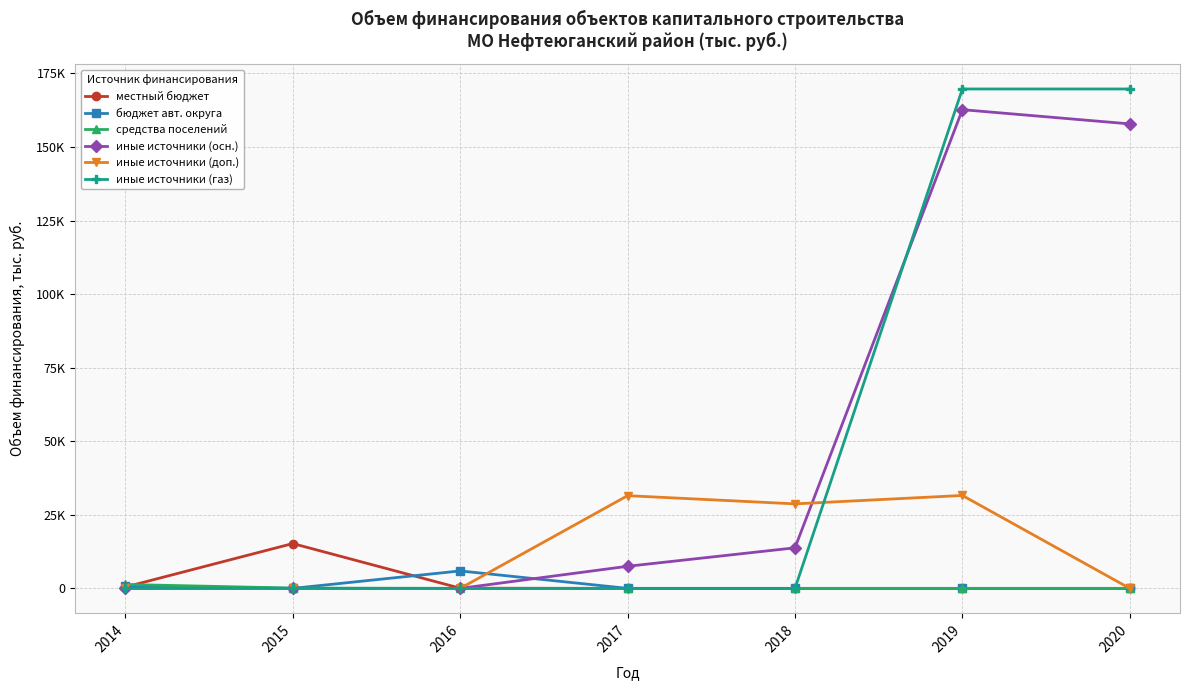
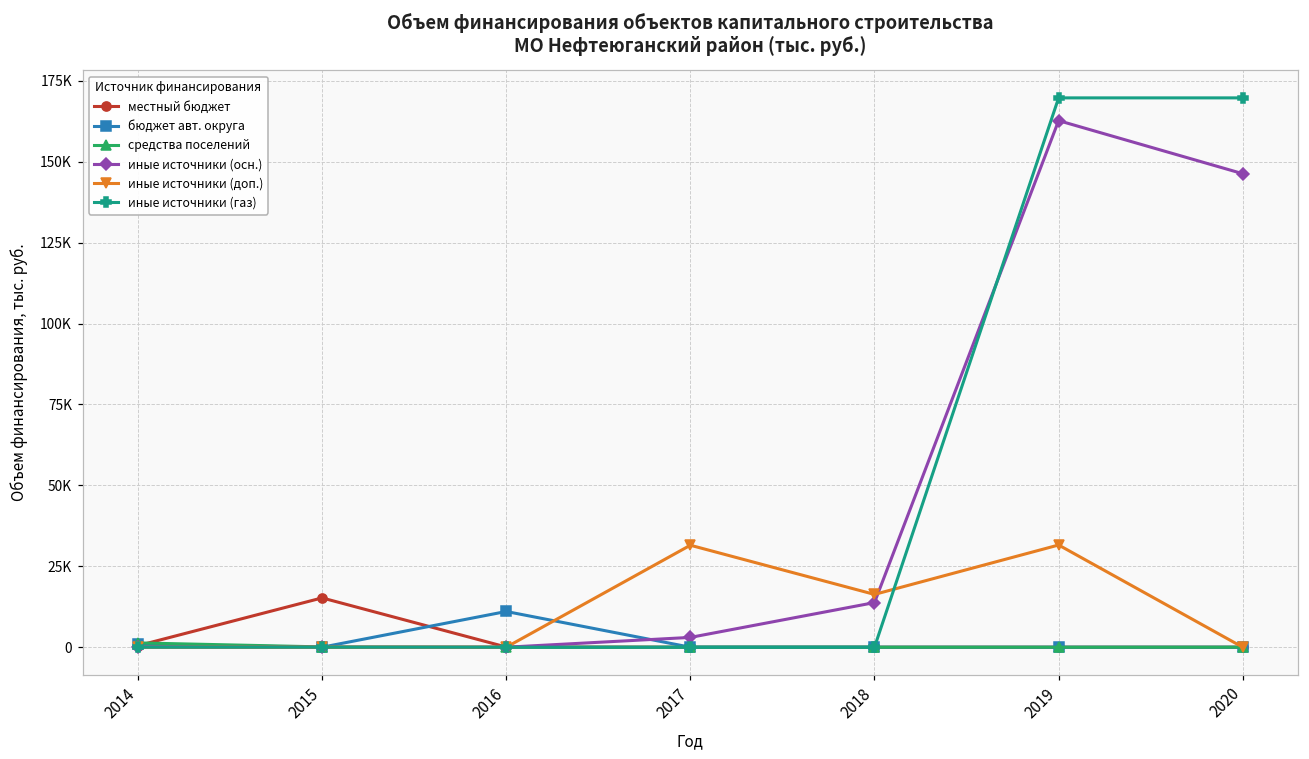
  {
    "местный бюджет": {
      "2015": 15000
    },
    "бюджет авт. округа": {
-     "2016": 6000
+     "2016": 11000
    },
    "иные источники (осн.)": {
-     "2017": 8000,
+     "2017": 3000,
      "2018": 14000,
      "2019": 163000,
-     "2020": 158000
+     "2020": 146000
    },
    "иные источники (доп.)": {
      "2017": 32000,
-     "2018": 29000,
+     "2018": 16000,
      "2019": 32000
    }
  }
